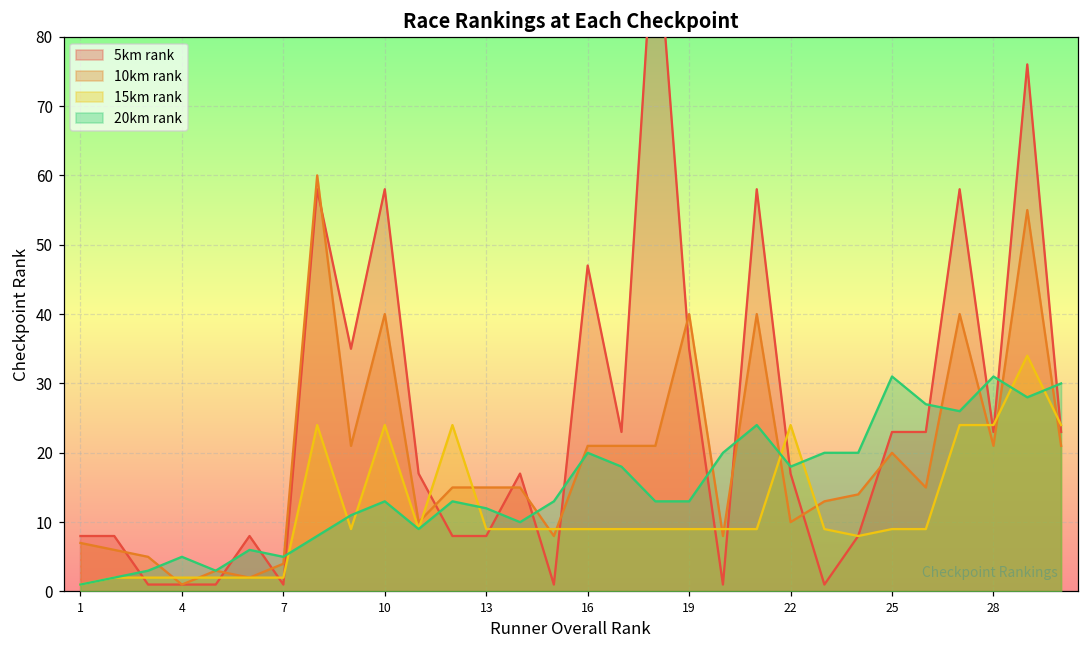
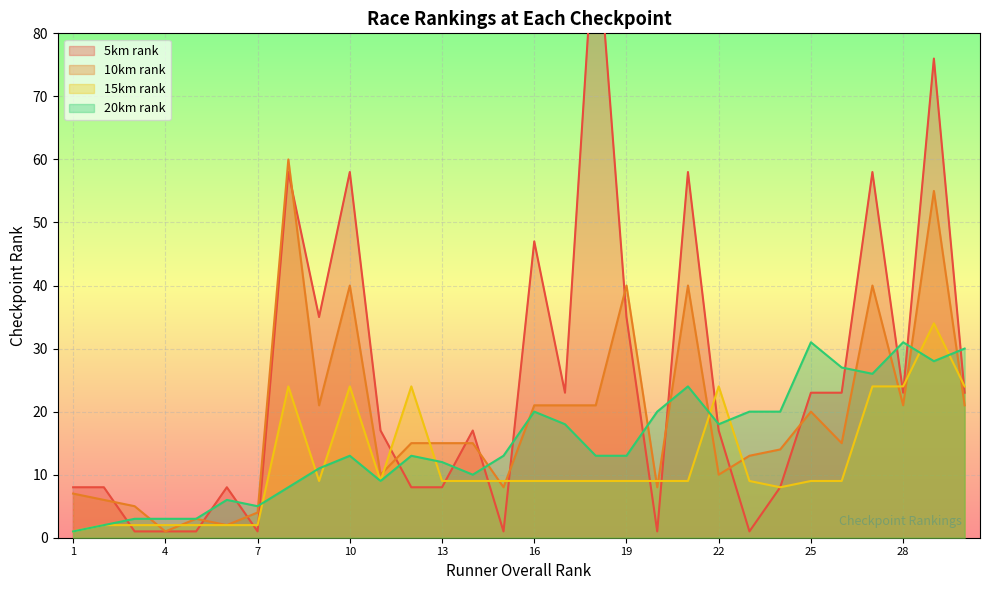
  {
    "20km rank": {
-     "4": 5,
+     "4": 3,
      "7": 5,
      "10": 13,
      "13": 12,
      "16": 20,
      "19": 13,
      "22": 18,
      "25": 31,
      "28": 31
    }
  }
